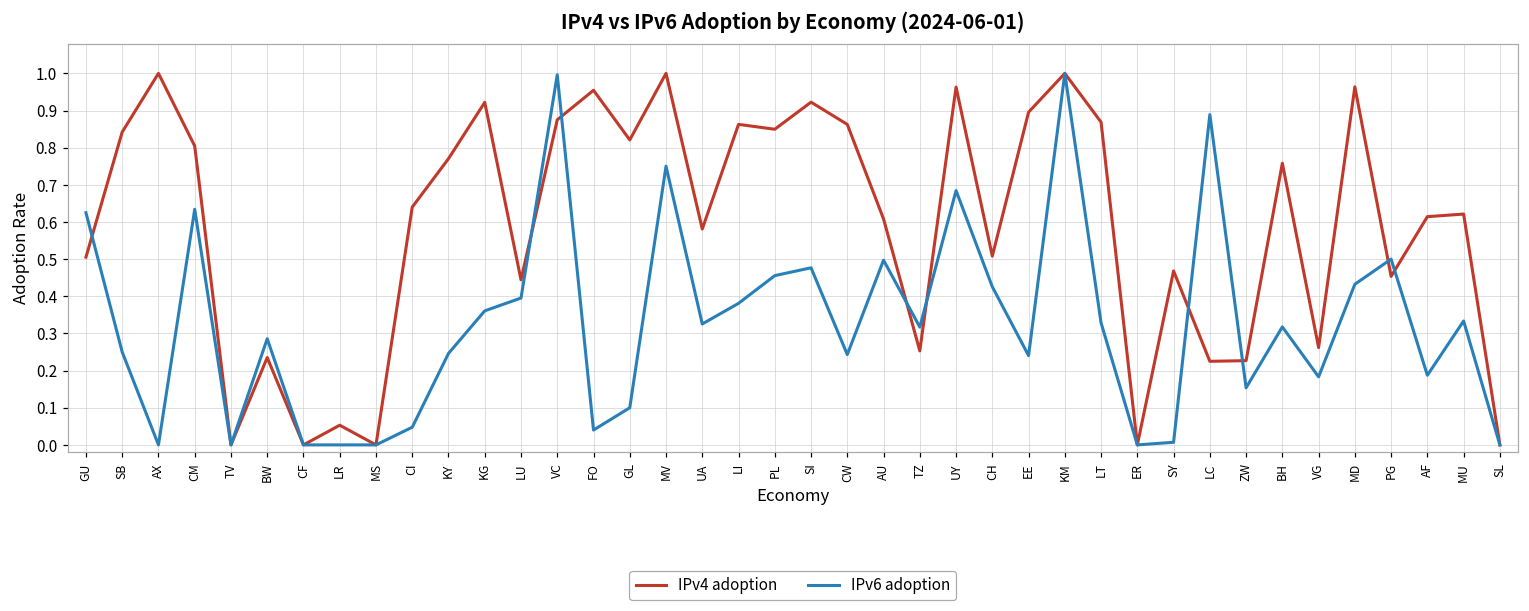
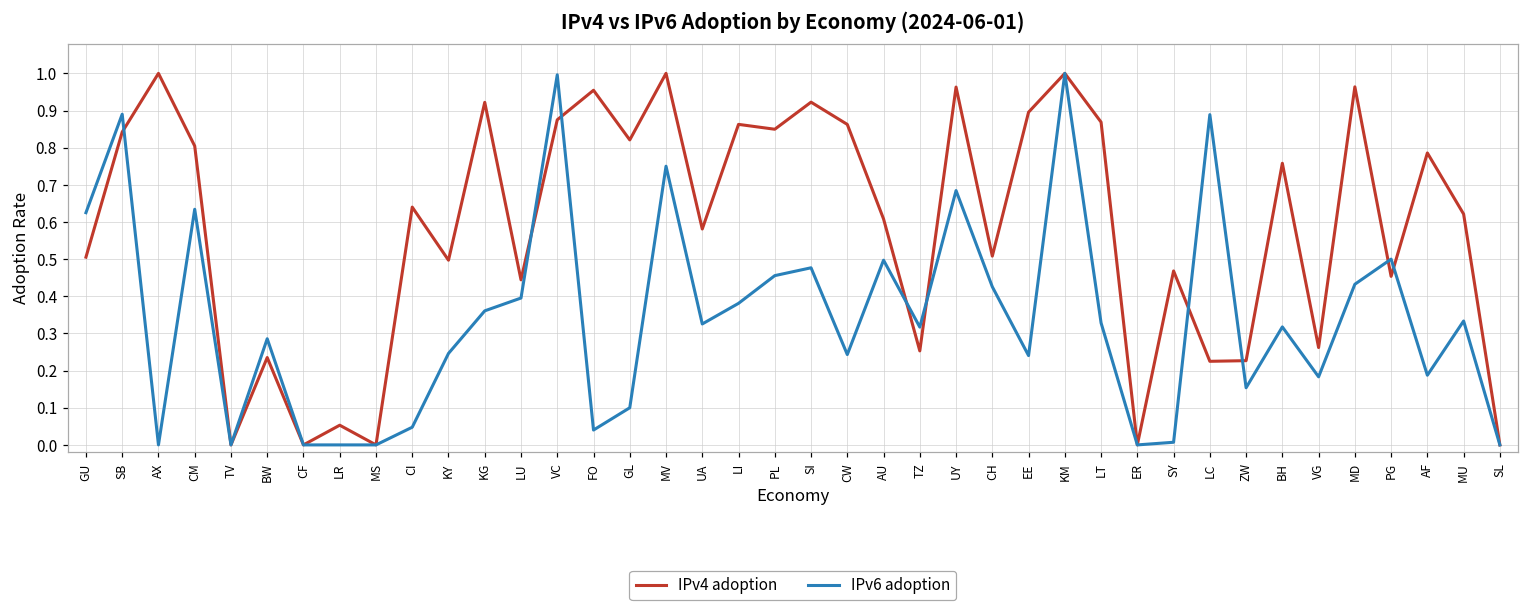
  {
    "IPv4 adoption": {
      "GU": 0.51,
      "SB": 0.84,
      "AX": 1.00,
      "CM": 0.80,
      "BW": 0.24,
      "LR": 0.05,
      "CI": 0.64,
-     "KY": 0.77,
+     "KY": 0.50,
      "KG": 0.92,
      "LU": 0.44,
      "VC": 0.88,
      "FO": 0.95,
      "GL": 0.82,
      "MV": 1.00,
      "UA": 0.58,
      "LI": 0.86,
      "PL": 0.85,
      "SI": 0.92,
      "CW": 0.86,
      "AU": 0.61,
      "TZ": 0.25,
      "UY": 0.96,
      "CH": 0.51,
      "EE": 0.90,
      "LT": 0.87,
      "SY": 0.47,
      "LC": 0.23,
      "ZW": 0.23,
      "BH": 0.76,
      "VG": 0.26,
      "MD": 0.96,
      "PG": 0.45,
-     "AF": 0.61,
+     "AF": 0.79,
      "MU": 0.62
    },
    "IPv6 adoption": {
      "GU": 0.63,
-     "SB": 0.25,
+     "SB": 0.89,
      "AX": 0.00,
      "CM": 0.63,
      "BW": 0.29,
      "LR": 0.00,
      "CI": 0.05,
      "KY": 0.25,
      "KG": 0.36,
      "LU": 0.40,
      "VC": 1.00,
      "FO": 0.04,
      "GL": 0.10,
      "MV": 0.75,
      "UA": 0.33,
      "LI": 0.38,
      "PL": 0.46,
      "SI": 0.48,
      "CW": 0.24,
      "AU": 0.50,
      "TZ": 0.32,
      "UY": 0.68,
      "CH": 0.43,
      "EE": 0.24,
      "LT": 0.33,
      "SY": 0.01,
      "LC": 0.89,
      "ZW": 0.15,
      "BH": 0.32,
      "VG": 0.18,
      "MD": 0.43,
      "PG": 0.50,
      "AF": 0.19,
      "MU": 0.33
    }
  }
